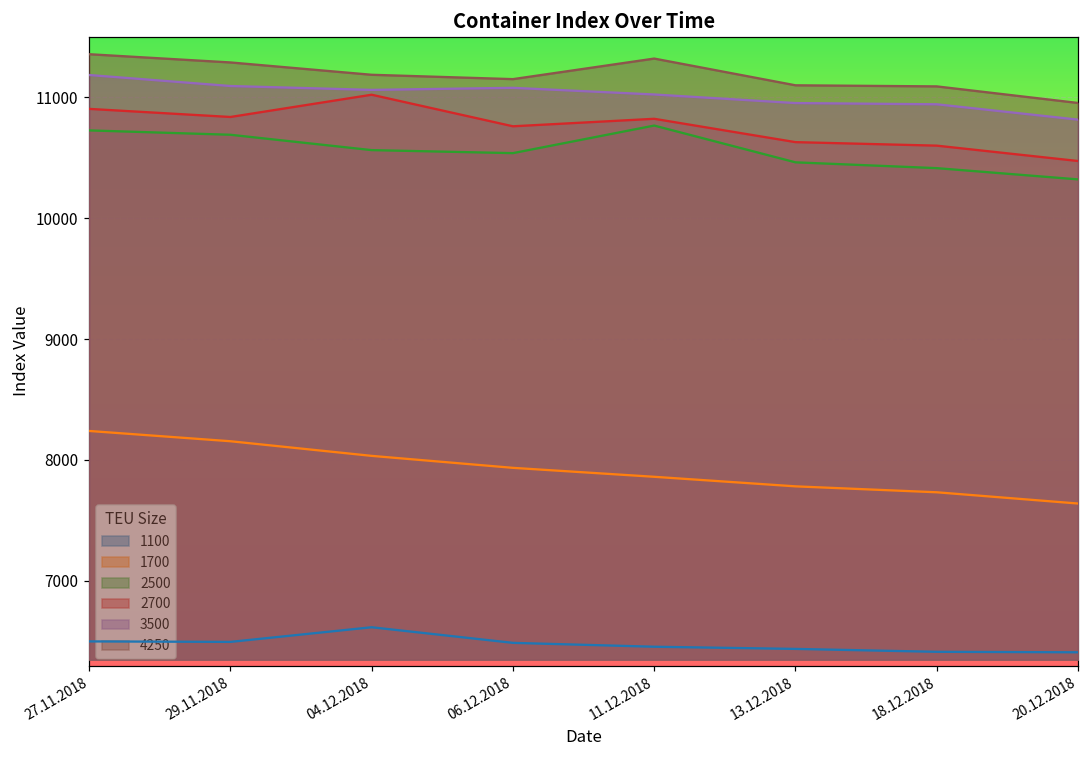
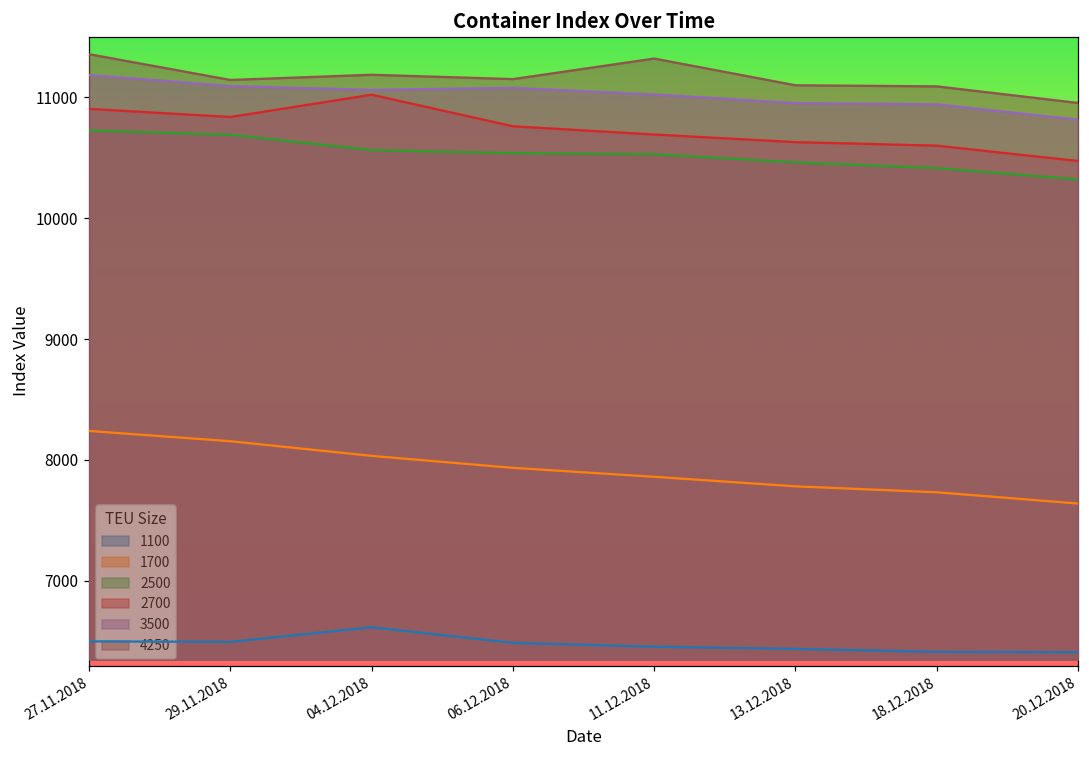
  {
    "1100": {
      "27.11.2018": 6500,
      "29.11.2018": 6500,
      "04.12.2018": 6620,
      "06.12.2018": 6490,
      "11.12.2018": 6460,
      "13.12.2018": 6440,
      "18.12.2018": 6410,
      "20.12.2018": 6410
    },
    "1700": {
      "27.11.2018": 8240,
      "29.11.2018": 8160,
      "04.12.2018": 8030,
      "06.12.2018": 7940,
      "11.12.2018": 7860,
      "13.12.2018": 7780,
      "18.12.2018": 7730,
      "20.12.2018": 7640
    },
    "2500": {
      "27.11.2018": 10730,
      "29.11.2018": 10690,
      "04.12.2018": 10560,
      "06.12.2018": 10540,
-     "11.12.2018": 10770,
+     "11.12.2018": 10530,
      "13.12.2018": 10460,
      "18.12.2018": 10410,
      "20.12.2018": 10320
    },
    "2700": {
      "27.11.2018": 10900,
      "29.11.2018": 10840,
      "04.12.2018": 11020,
      "06.12.2018": 10760,
-     "11.12.2018": 10820,
+     "11.12.2018": 10690,
      "13.12.2018": 10630,
      "18.12.2018": 10600,
      "20.12.2018": 10470
    },
    "3500": {
      "27.11.2018": 11180,
      "29.11.2018": 11090,
      "04.12.2018": 11060,
      "06.12.2018": 11080,
      "11.12.2018": 11020,
      "13.12.2018": 10950,
      "18.12.2018": 10940,
      "20.12.2018": 10810
    },
    "4250": {
      "27.11.2018": 11360,
-     "29.11.2018": 11290,
+     "29.11.2018": 11140,
      "04.12.2018": 11190,
      "06.12.2018": 11150,
      "11.12.2018": 11320,
      "13.12.2018": 11100,
      "18.12.2018": 11090,
      "20.12.2018": 10950
    }
  }
